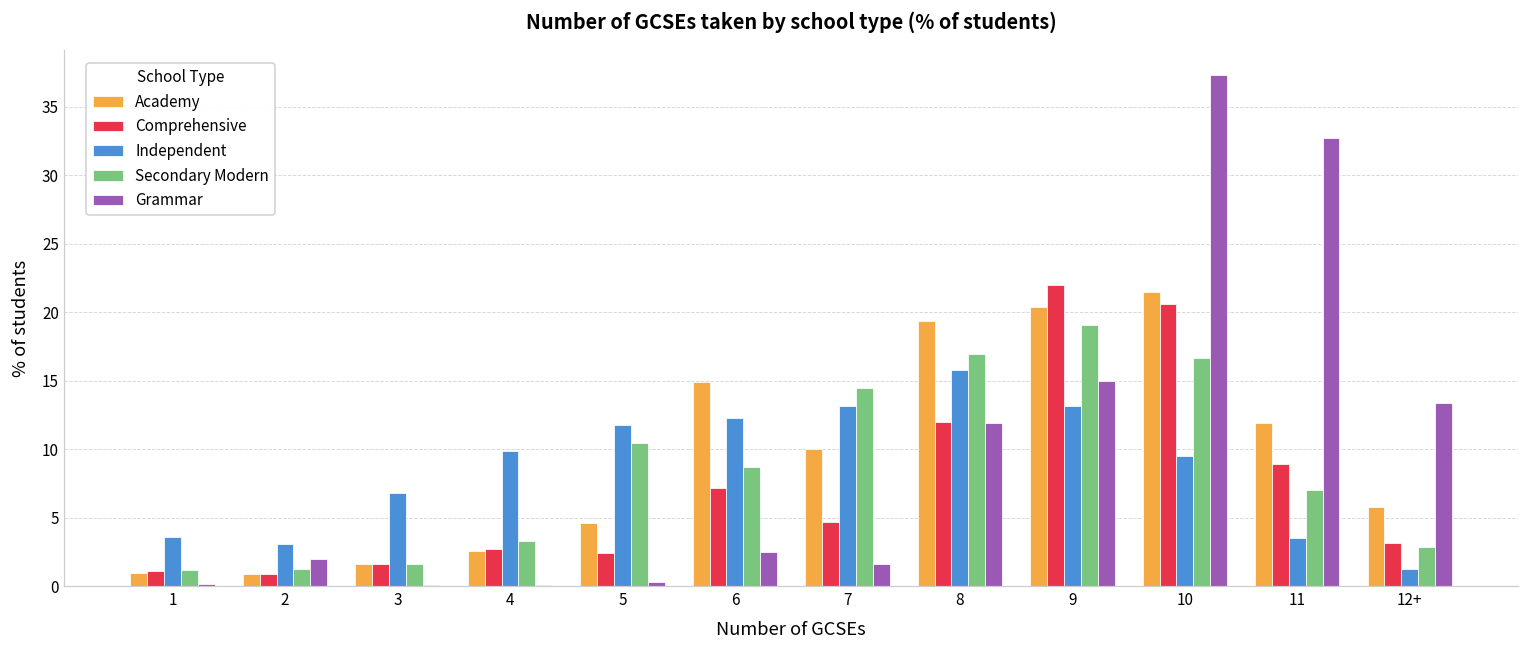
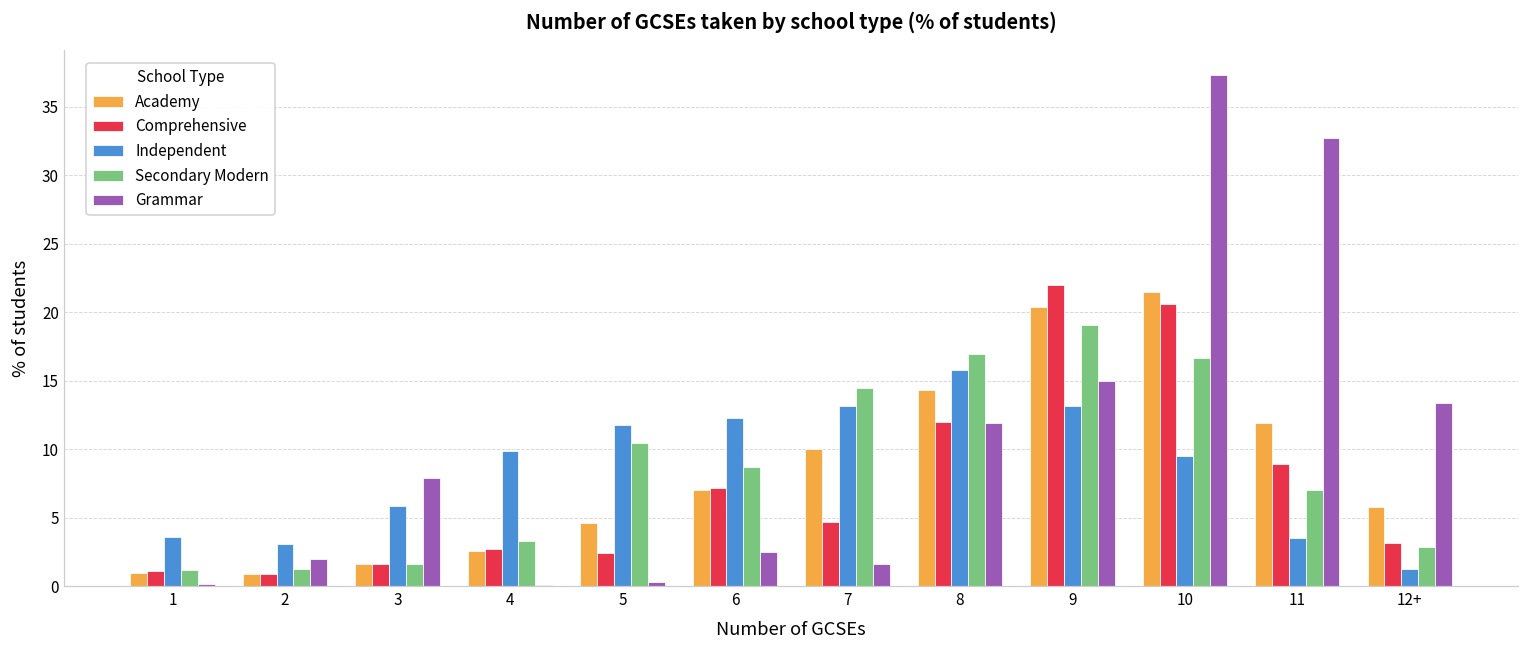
  {
    "Academy": {
      "1": 1.0,
      "2": 0.9,
      "3": 1.6,
      "4": 2.6,
      "5": 4.6,
-     "6": 14.9,
+     "6": 7.0,
      "7": 10.0,
-     "8": 19.4,
+     "8": 14.3,
      "9": 20.4,
      "10": 21.5,
      "11": 11.9,
      "12+": 5.8
    },
    "Comprehensive": {
      "1": 1.1,
      "2": 0.9,
      "3": 1.6,
      "4": 2.7,
      "5": 2.4,
      "6": 7.2,
      "7": 4.7,
      "8": 12.0,
      "9": 22.0,
      "10": 20.6,
      "11": 8.9,
      "12+": 3.2
    },
    "Independent": {
      "1": 3.6,
      "2": 3.1,
-     "3": 6.8,
+     "3": 5.9,
      "4": 9.9,
      "5": 11.8,
      "6": 12.3,
      "7": 13.2,
      "8": 15.8,
      "9": 13.2,
      "10": 9.5,
      "11": 3.5,
      "12+": 1.3
    },
    "Secondary Modern": {
      "1": 1.2,
      "2": 1.3,
      "3": 1.6,
      "4": 3.3,
      "5": 10.5,
      "6": 8.7,
      "7": 14.5,
      "8": 17.0,
      "9": 19.1,
      "10": 16.7,
      "11": 7.0,
      "12+": 2.9
    },
    "Grammar": {
      "2": 2.0,
-     "3": 0.1,
+     "3": 7.9,
      "5": 0.3,
      "6": 2.5,
      "7": 1.6,
      "8": 11.9,
      "9": 15.0,
      "10": 37.3,
      "11": 32.7,
      "12+": 13.4
    }
  }
